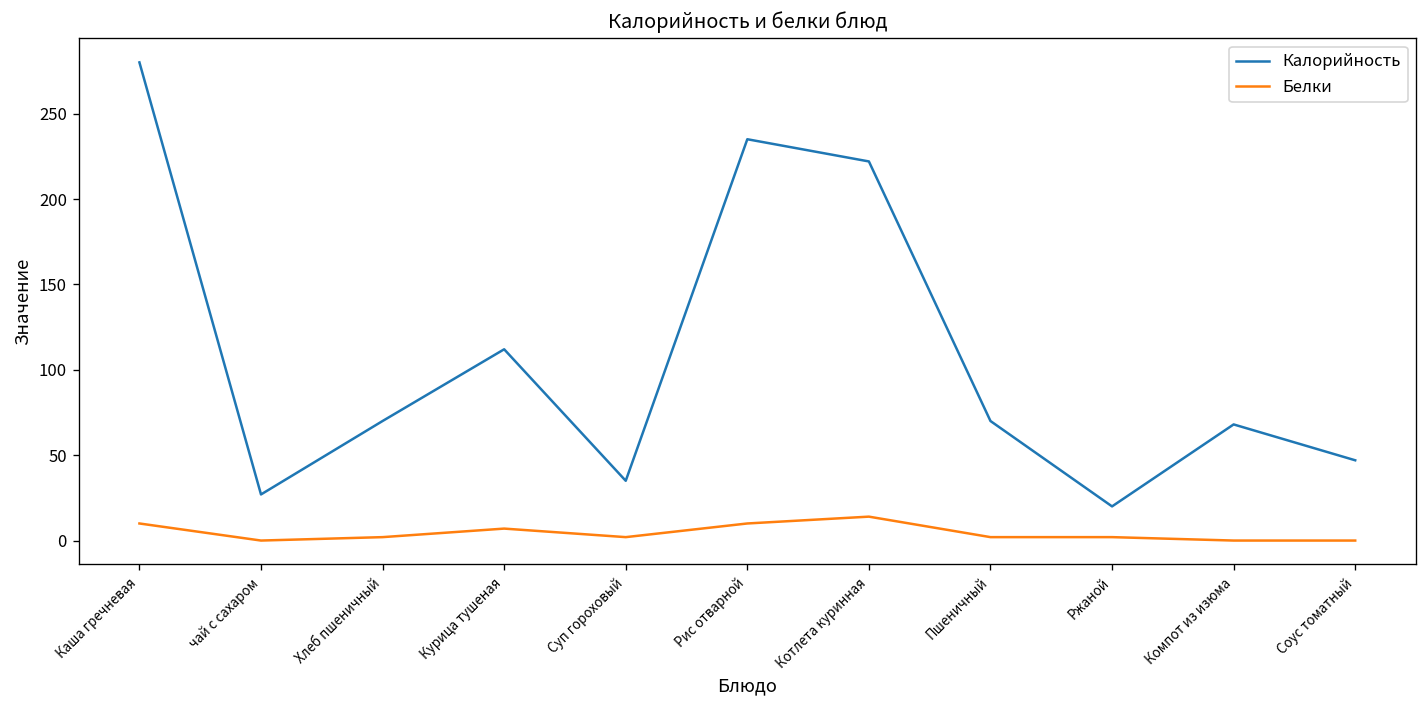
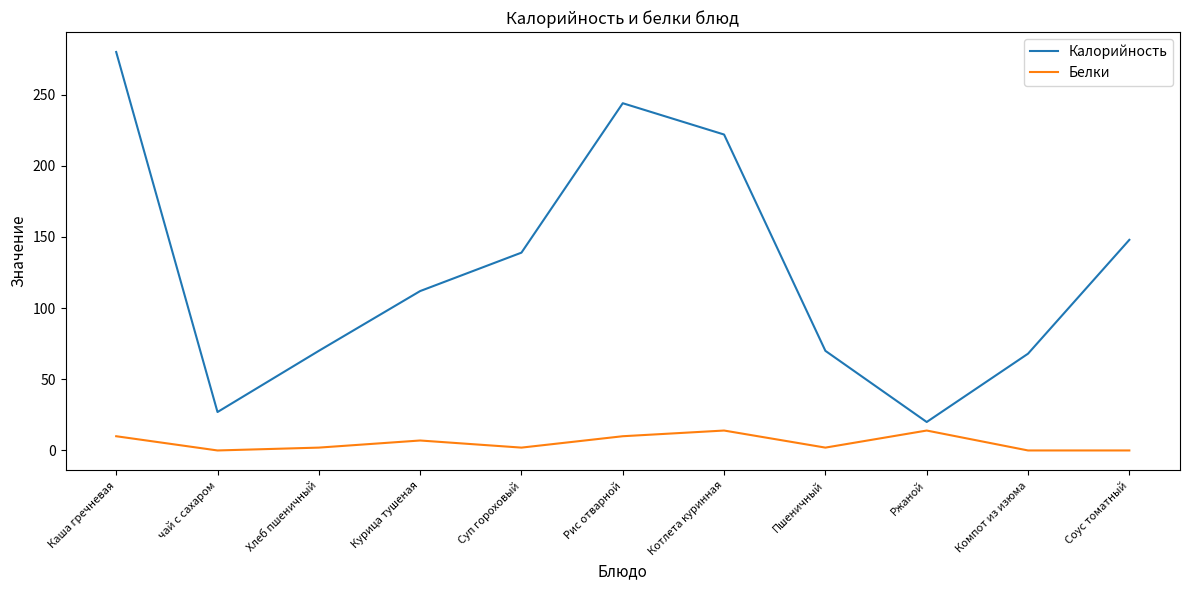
  {
    "Калорийность": {
      "Каша гречневая": 280,
      "чай с сахаром": 27,
      "Хлеб пшеничный": 70,
      "Курица тушеная": 112,
-     "Суп гороховый": 35,
-     "Рис отварной": 235,
+     "Суп гороховый": 139,
+     "Рис отварной": 244,
      "Котлета куринная": 222,
      "Пшеничный": 70,
      "Ржаной": 20,
      "Компот из изюма": 68,
-     "Соус томатный": 47
+     "Соус томатный": 148
    },
    "Белки": {
      "Каша гречневая": 10,
      "чай с сахаром": 0,
      "Хлеб пшеничный": 2,
      "Курица тушеная": 7,
      "Суп гороховый": 2,
      "Рис отварной": 10,
      "Котлета куринная": 14,
      "Пшеничный": 2,
-     "Ржаной": 2,
+     "Ржаной": 14,
      "Компот из изюма": 0,
      "Соус томатный": 0
    }
  }
